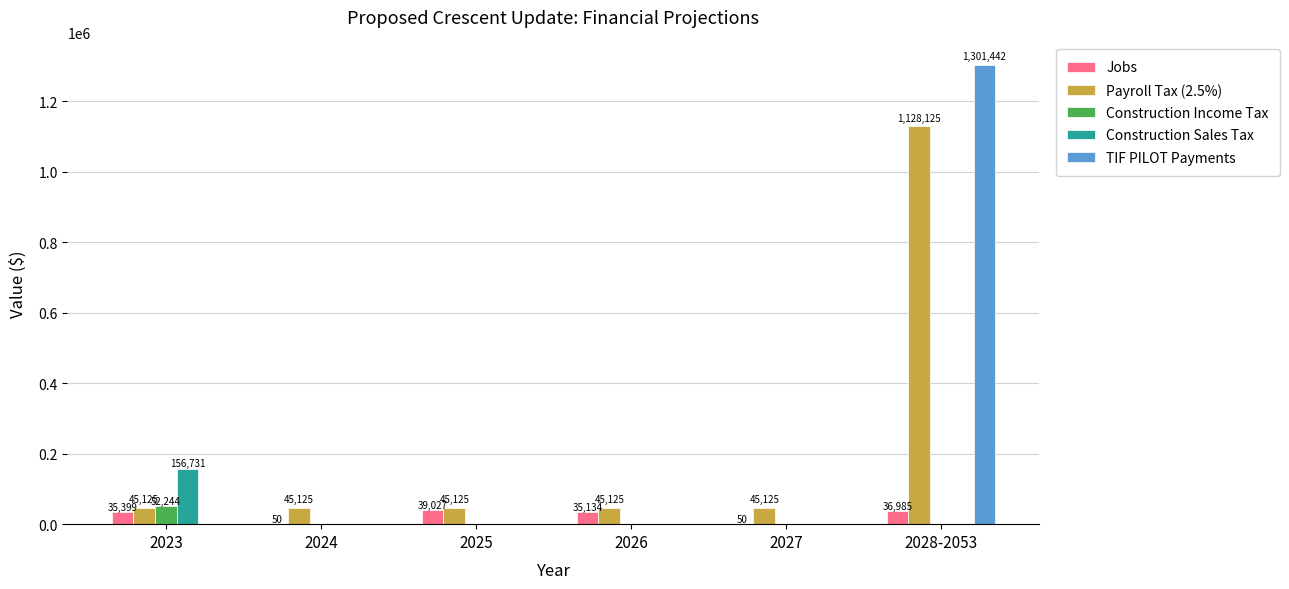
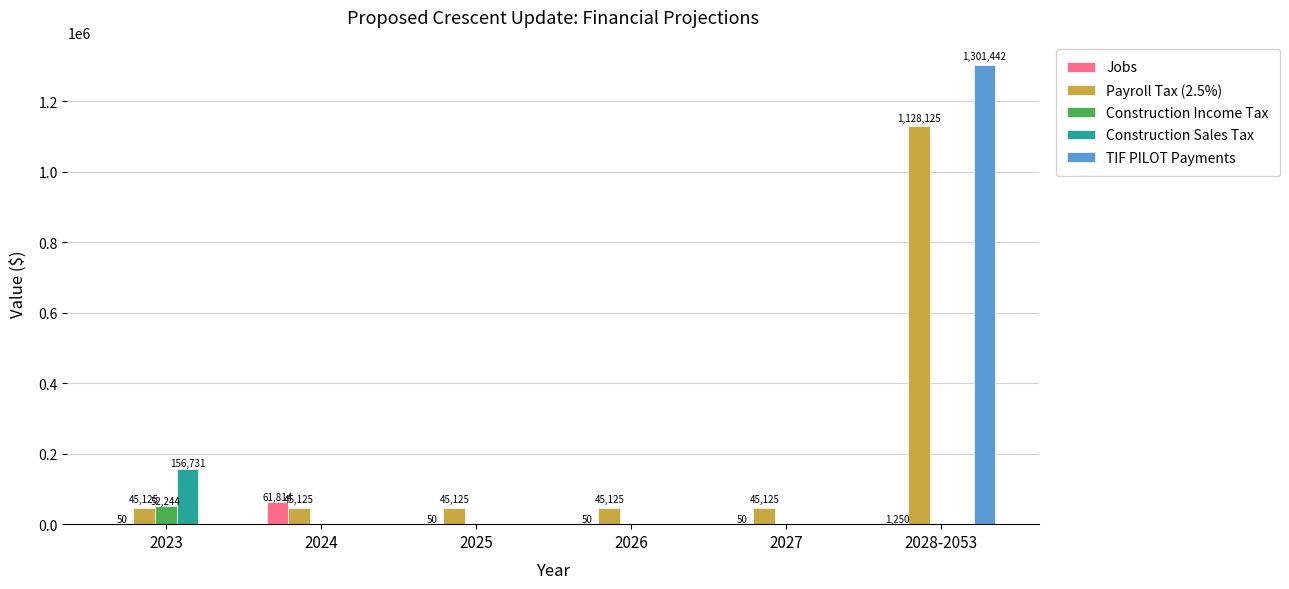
  {
    "Jobs": {
-     "2023": "35,399",
-     "2024": "50",
-     "2025": "39,027",
-     "2026": "35,134",
+     "2023": "50",
+     "2024": "61,814",
+     "2025": "50",
+     "2026": "50",
      "2027": "50",
-     "2028-2053": "36,985"
+     "2028-2053": "1,250"
    },
    "Payroll Tax (2.5%)": {
      "2024": "45,125",
      "2025": "45,125",
      "2026": "45,125",
      "2027": "45,125",
      "2028-2053": "1,128,125"
    },
    "Construction Income Tax": {
      "2024": "0",
      "2025": "0",
      "2026": "0",
      "2027": "0",
      "2028-2053": "0"
    },
    "Construction Sales Tax": {
      "2023": "156,731"
    },
    "TIF PILOT Payments": {
      "2028-2053": "1,301,442"
    }
  }
